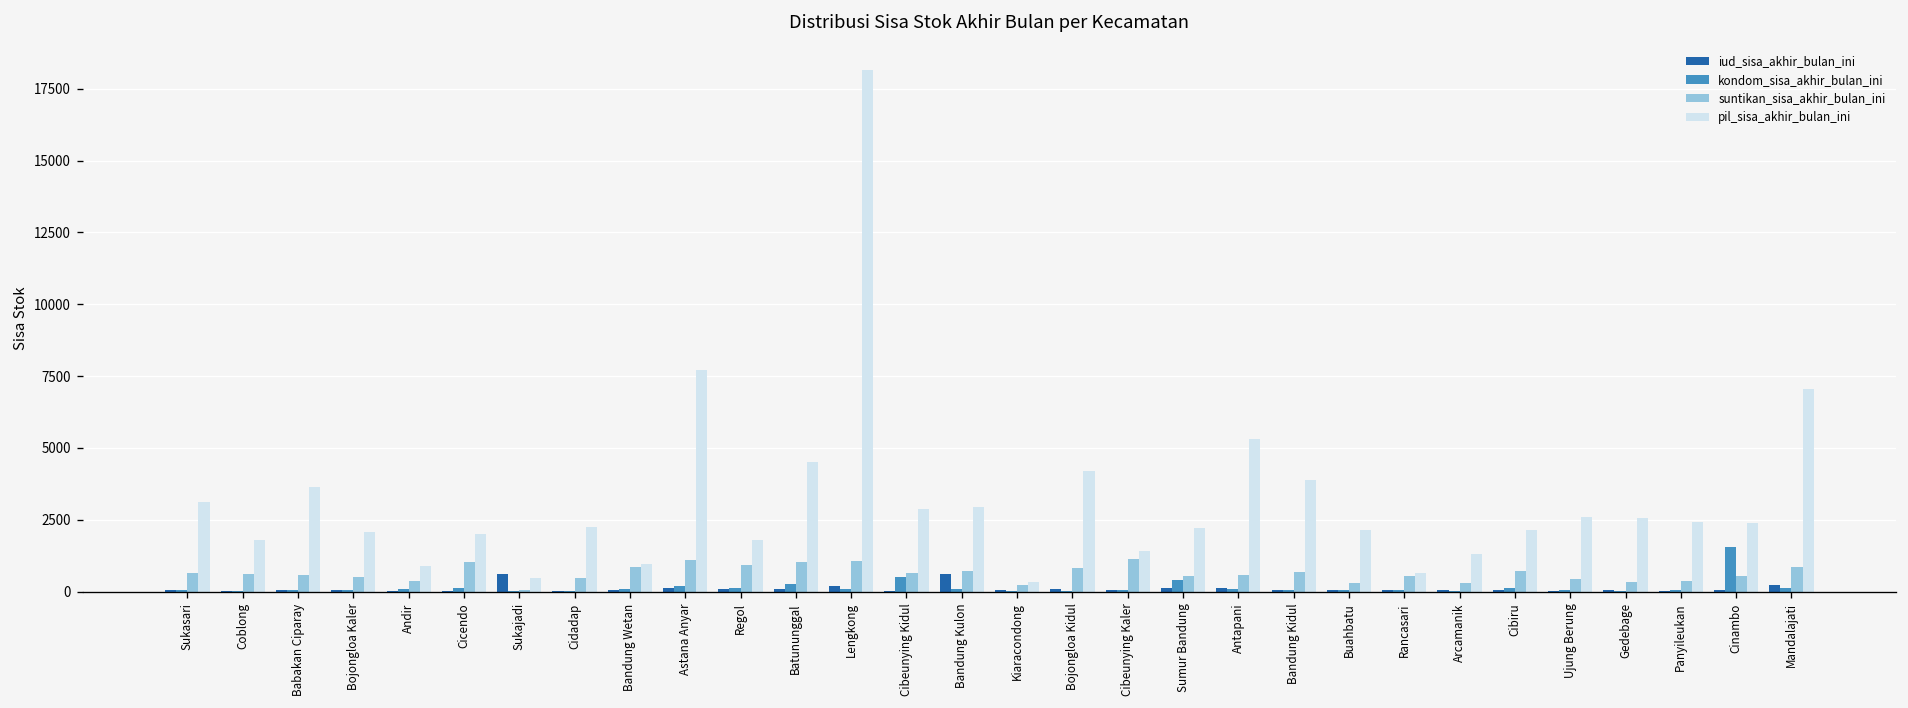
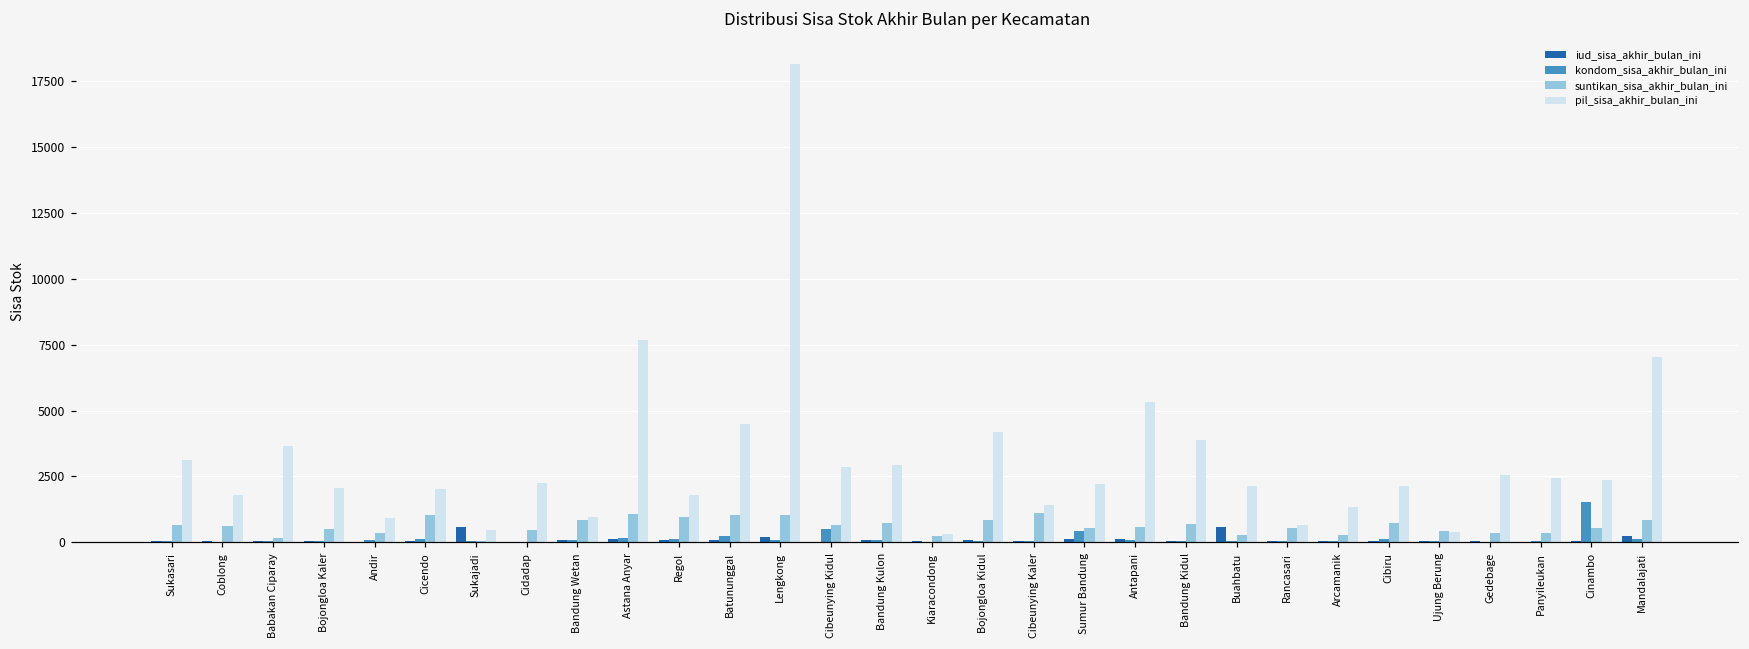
  {
    "iud_sisa_akhir_bulan_ini": {
      "Sukajadi": 600,
      "Astana Anyar": 100,
      "Lengkong": 200,
-     "Bandung Kulon": 600,
+     "Bandung Kulon": 100,
      "Sumur Bandung": 100,
      "Antapani": 100,
-     "Buahbatu": 100,
+     "Buahbatu": 600,
      "Mandalajati": 200
    },
    "kondom_sisa_akhir_bulan_ini": {
      "Cicendo": 100,
      "Astana Anyar": 200,
      "Regol": 100,
      "Batununggal": 300,
      "Cibeunying Kidul": 500,
      "Sumur Bandung": 400,
      "Antapani": 100,
      "Cibiru": 100,
      "Cinambo": 1500,
      "Mandalajati": 100
    },
    "suntikan_sisa_akhir_bulan_ini": {
      "Sukasari": 600,
      "Coblong": 600,
-     "Babakan Ciparay": 600,
+     "Babakan Ciparay": 200,
      "Bojongloa Kaler": 500,
      "Andir": 400,
      "Cicendo": 1000,
      "Cidadap": 500,
      "Bandung Wetan": 800,
      "Astana Anyar": 1100,
      "Regol": 900,
      "Batununggal": 1000,
      "Lengkong": 1100,
      "Cibeunying Kidul": 700,
      "Bandung Kulon": 700,
      "Kiaracondong": 200,
      "Bojongloa Kidul": 800,
      "Cibeunying Kaler": 1100,
      "Sumur Bandung": 500,
      "Antapani": 600,
      "Bandung Kidul": 700,
      "Buahbatu": 300,
      "Rancasari": 500,
      "Arcamanik": 300,
      "Cibiru": 700,
      "Ujung Berung": 400,
      "Gedebage": 400,
      "Panyileukan": 400,
      "Cinambo": 500,
      "Mandalajati": 800
    },
    "pil_sisa_akhir_bulan_ini": {
      "Sukasari": 3100,
      "Coblong": 1800,
      "Babakan Ciparay": 3700,
      "Bojongloa Kaler": 2100,
      "Andir": 900,
      "Cicendo": 2000,
      "Sukajadi": 500,
      "Cidadap": 2300,
      "Bandung Wetan": 1000,
      "Astana Anyar": 7700,
      "Regol": 1800,
      "Batununggal": 4500,
      "Lengkong": 18100,
      "Cibeunying Kidul": 2900,
      "Bandung Kulon": 3000,
      "Kiaracondong": 300,
      "Bojongloa Kidul": 4200,
      "Cibeunying Kaler": 1400,
      "Sumur Bandung": 2200,
      "Antapani": 5300,
      "Bandung Kidul": 3900,
      "Buahbatu": 2100,
      "Rancasari": 600,
      "Arcamanik": 1300,
      "Cibiru": 2200,
-     "Ujung Berung": 2600,
+     "Ujung Berung": 400,
      "Gedebage": 2600,
      "Panyileukan": 2400,
      "Cinambo": 2400,
      "Mandalajati": 7000
    }
  }
